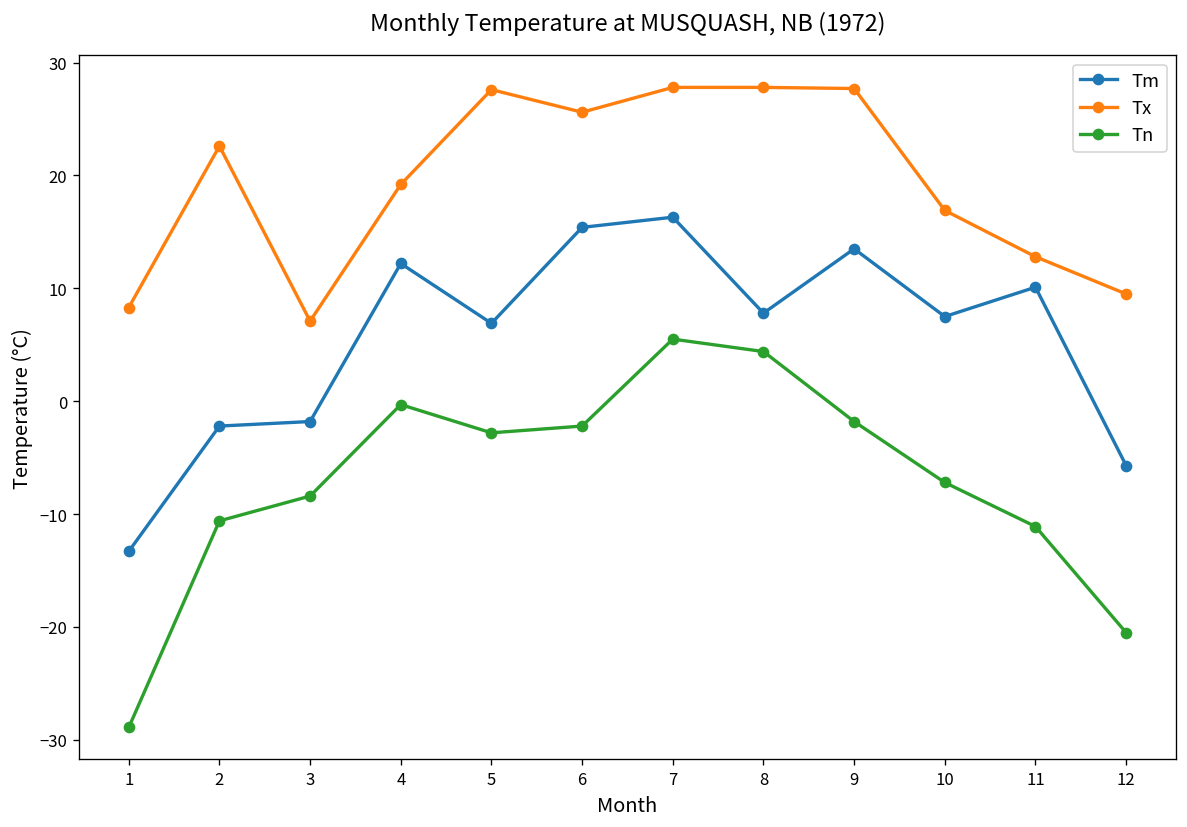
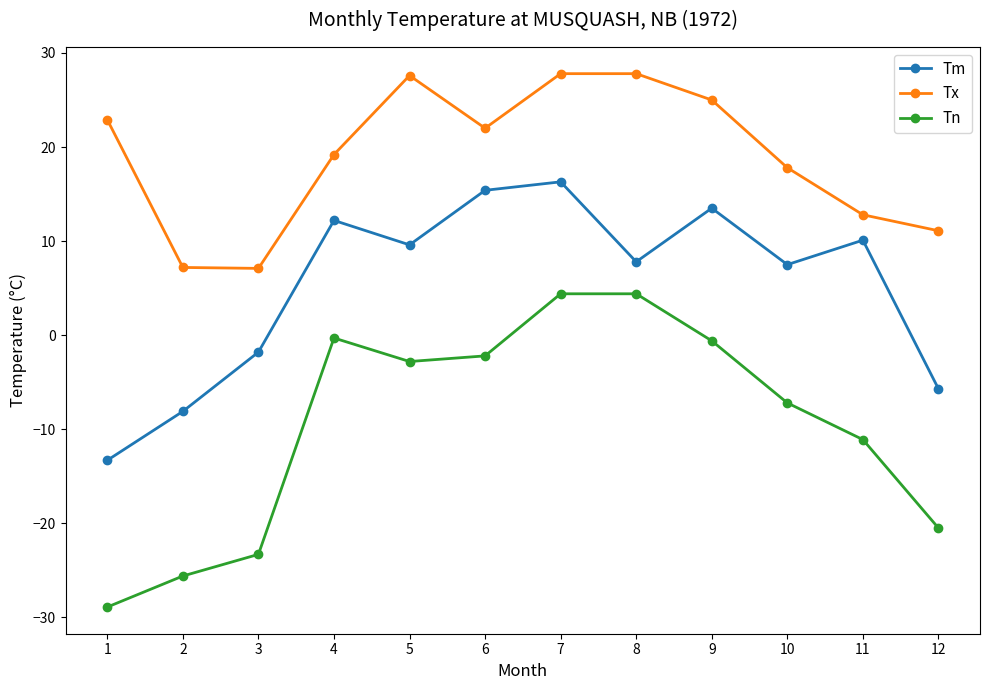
  {
    "Tm": {
      "1": -13,
-     "2": -2,
+     "2": -8,
      "3": -2,
      "4": 12,
-     "5": 7,
+     "5": 10,
      "6": 15,
      "7": 16,
      "8": 8,
      "9": 14,
      "10": 8,
      "11": 10,
      "12": -6
    },
    "Tx": {
-     "1": 8,
-     "2": 23,
+     "1": 23,
+     "2": 7,
      "3": 7,
      "4": 19,
      "5": 28,
-     "6": 26,
+     "6": 22,
      "7": 28,
      "8": 28,
-     "9": 28,
-     "10": 17,
+     "9": 25,
+     "10": 18,
      "11": 13,
-     "12": 10
+     "12": 11
    },
    "Tn": {
      "1": -29,
-     "2": -11,
-     "3": -8,
+     "2": -26,
+     "3": -23,
      "4": 0,
      "5": -3,
      "6": -2,
-     "7": 6,
+     "7": 4,
      "8": 4,
-     "9": -2,
+     "9": -1,
      "10": -7,
      "11": -11,
      "12": -21
    }
  }
